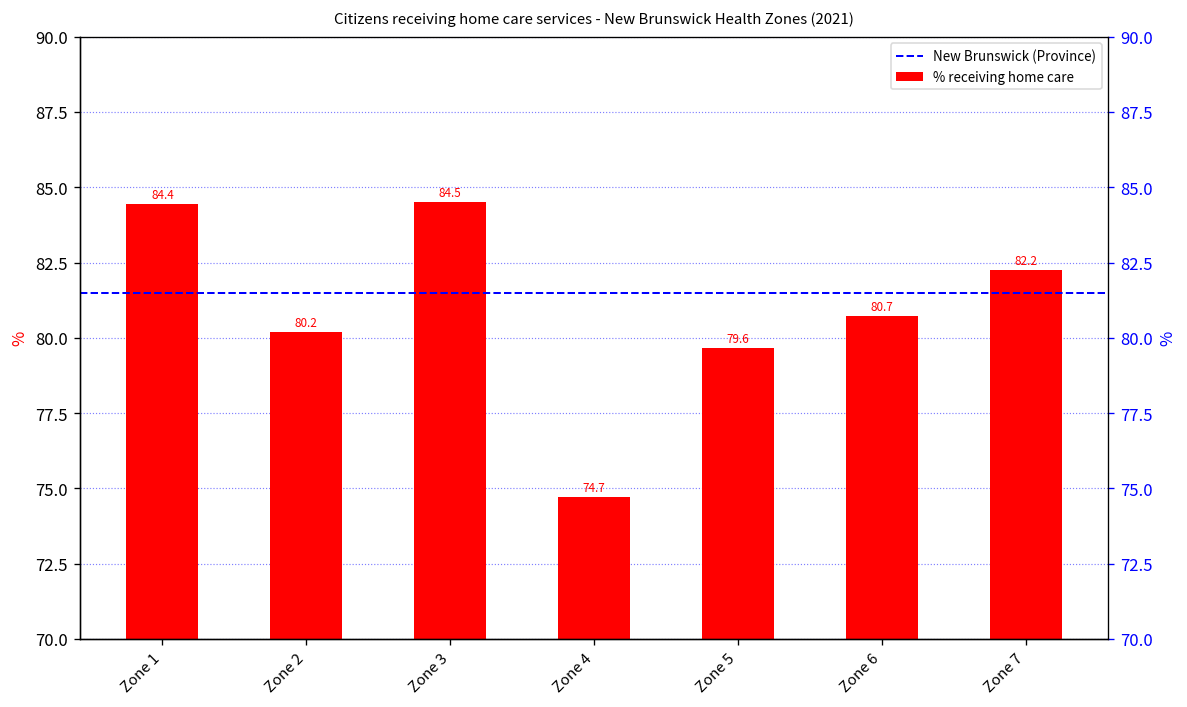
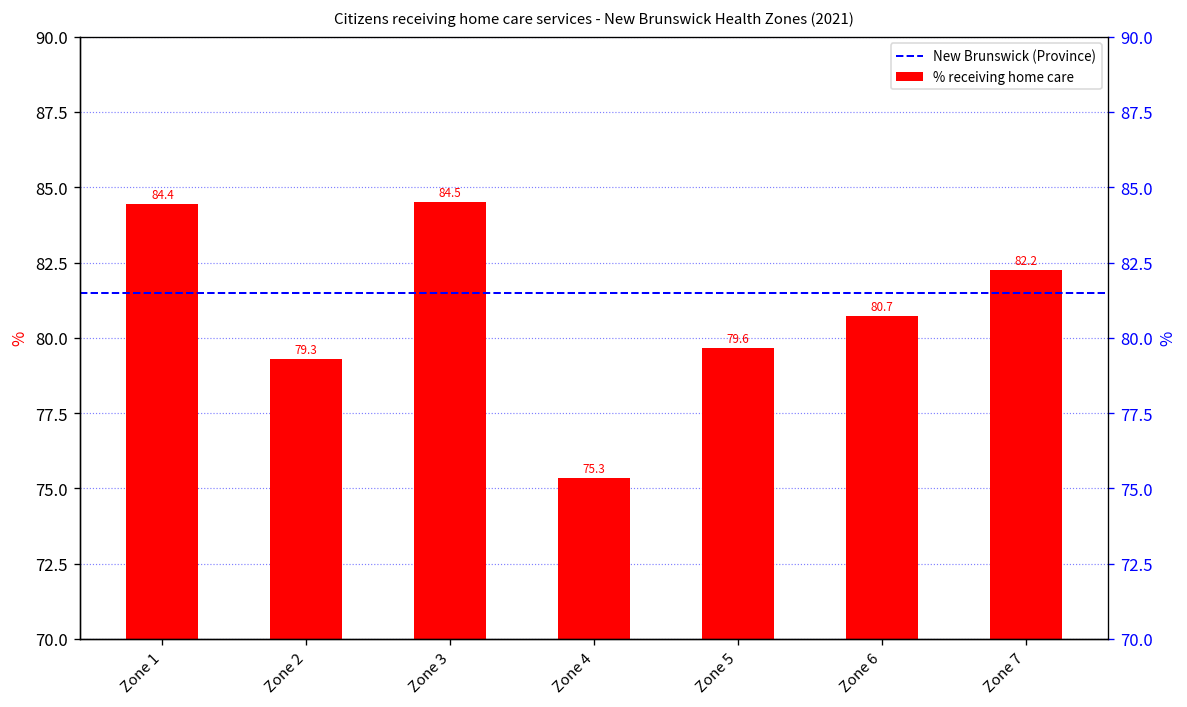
  {
    "Zone 1": 84.4,
-   "Zone 2": 80.2,
+   "Zone 2": 79.3,
    "Zone 3": 84.5,
-   "Zone 4": 74.7,
+   "Zone 4": 75.3,
    "Zone 5": 79.6,
    "Zone 6": 80.7,
    "Zone 7": 82.2
  }
